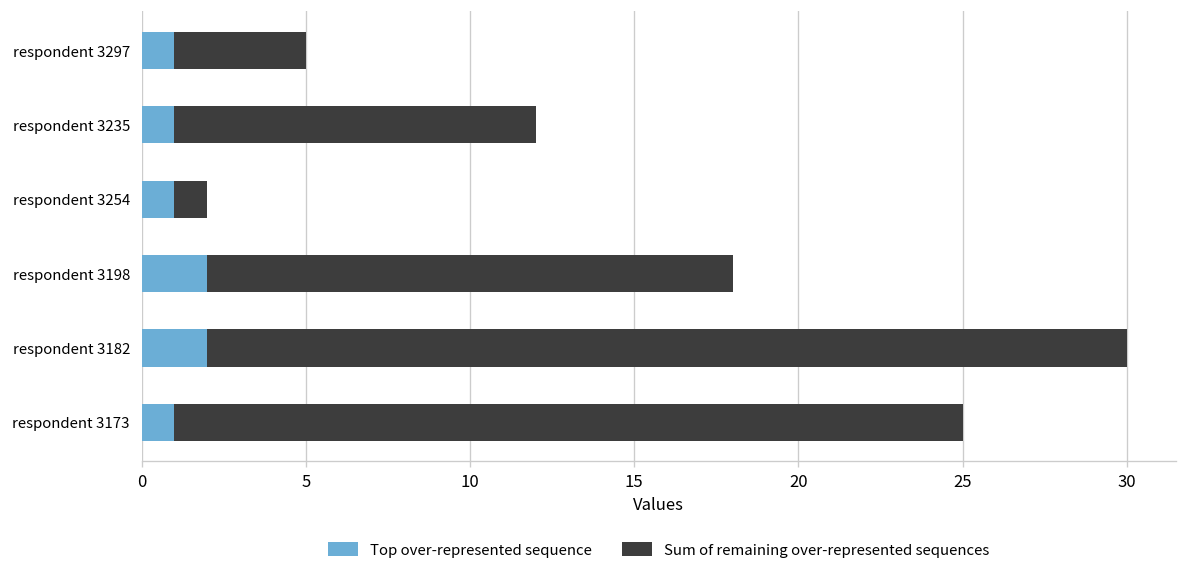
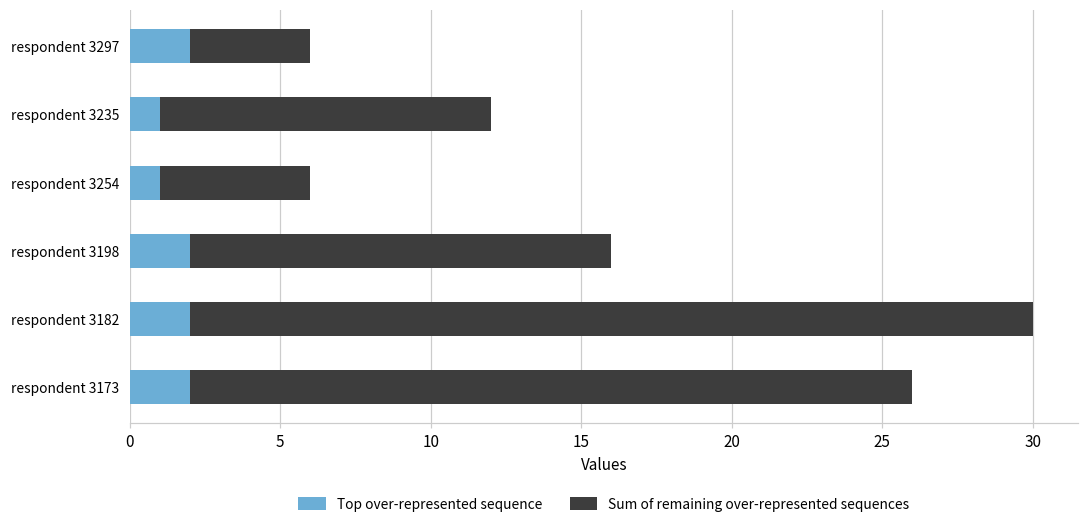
  {
    "Top over-represented sequence": {
-     "respondent 3297": 1,
+     "respondent 3297": 2,
      "respondent 3235": 1,
      "respondent 3254": 1,
      "respondent 3198": 2,
      "respondent 3182": 2,
-     "respondent 3173": 1
+     "respondent 3173": 2
    },
    "Sum of remaining over-represented sequences": {
      "respondent 3297": 4,
      "respondent 3235": 11,
-     "respondent 3254": 1,
-     "respondent 3198": 16,
+     "respondent 3254": 5,
+     "respondent 3198": 14,
      "respondent 3182": 28,
      "respondent 3173": 24
    }
  }
